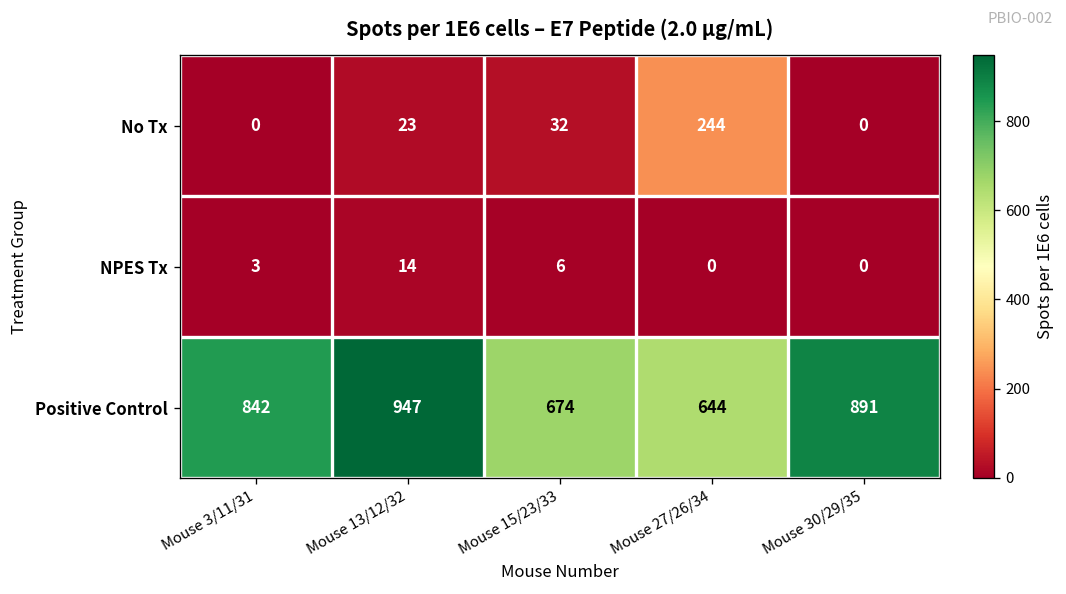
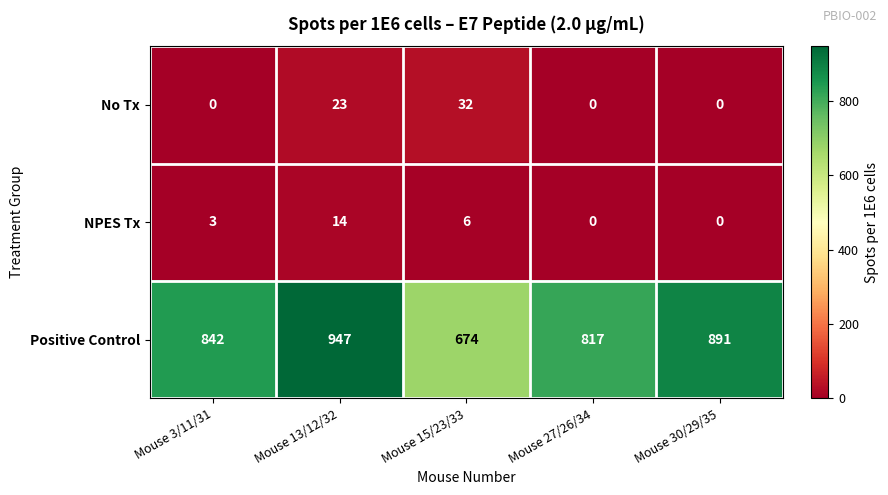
  {
    "No Tx": {
      "Mouse 3/11/31": 0,
      "Mouse 13/12/32": 23,
      "Mouse 15/23/33": 32,
-     "Mouse 27/26/34": 244,
+     "Mouse 27/26/34": 0,
      "Mouse 30/29/35": 0
    },
    "NPES Tx": {
      "Mouse 3/11/31": 3,
      "Mouse 13/12/32": 14,
      "Mouse 15/23/33": 6,
      "Mouse 27/26/34": 0,
      "Mouse 30/29/35": 0
    },
    "Positive Control": {
      "Mouse 3/11/31": 842,
      "Mouse 13/12/32": 947,
      "Mouse 15/23/33": 674,
-     "Mouse 27/26/34": 644,
+     "Mouse 27/26/34": 817,
      "Mouse 30/29/35": 891
    }
  }
